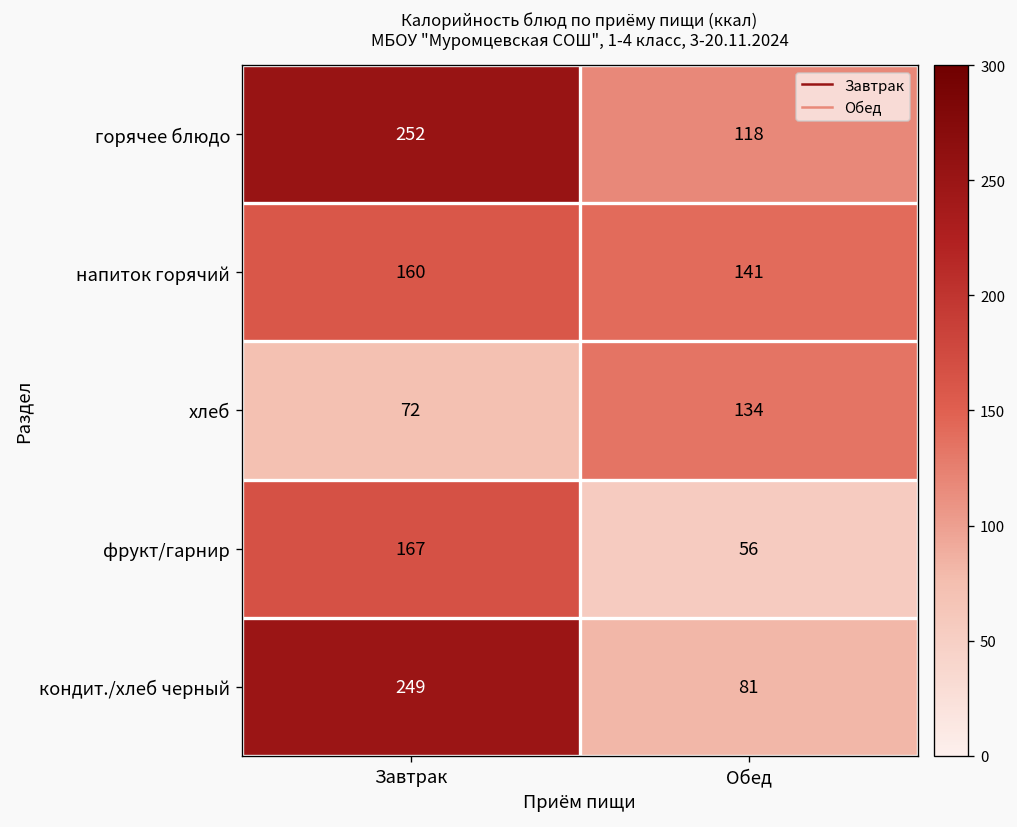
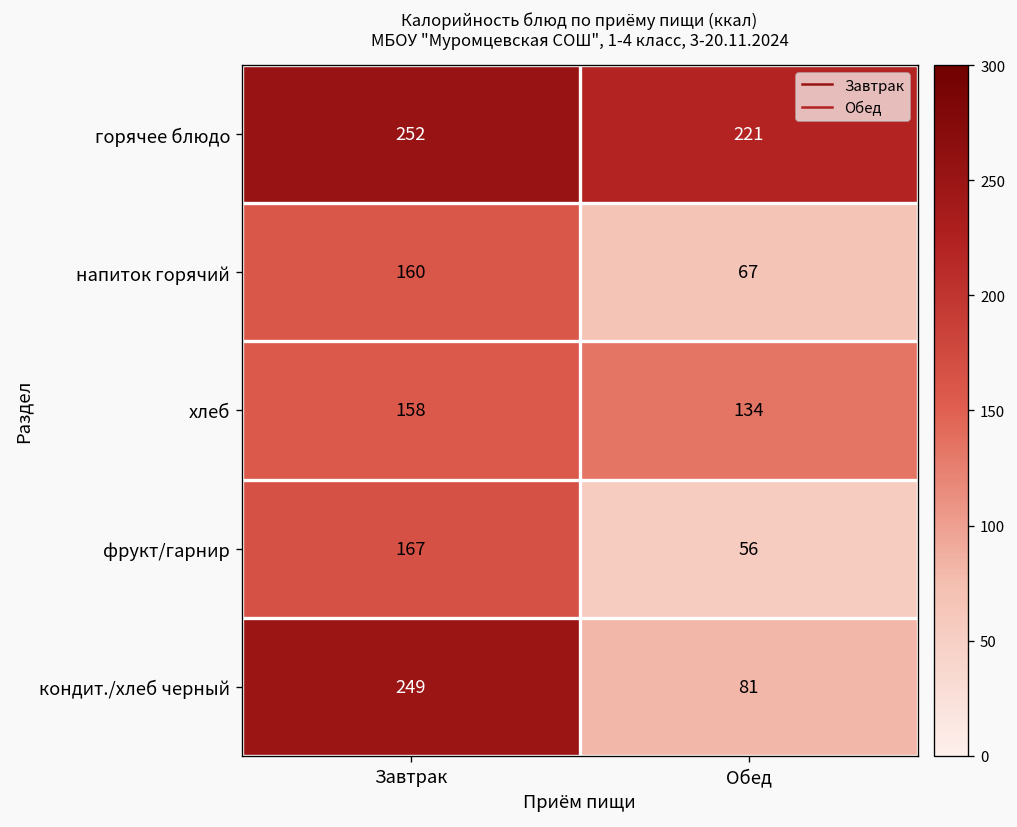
  {
    "горячее блюдо": {
      "Завтрак": 252,
-     "Обед": 118
+     "Обед": 221
    },
    "напиток горячий": {
      "Завтрак": 160,
-     "Обед": 141
+     "Обед": 67
    },
    "хлеб": {
-     "Завтрак": 72,
+     "Завтрак": 158,
      "Обед": 134
    },
    "фрукт/гарнир": {
      "Завтрак": 167,
      "Обед": 56
    },
    "кондит./хлеб черный": {
      "Завтрак": 249,
      "Обед": 81
    }
  }
